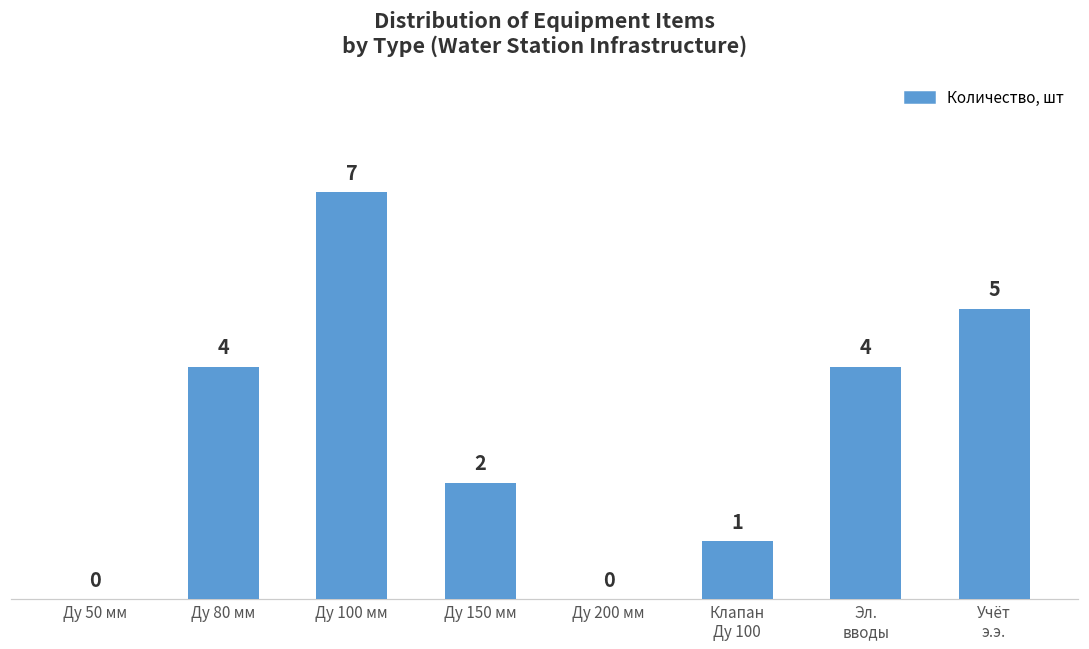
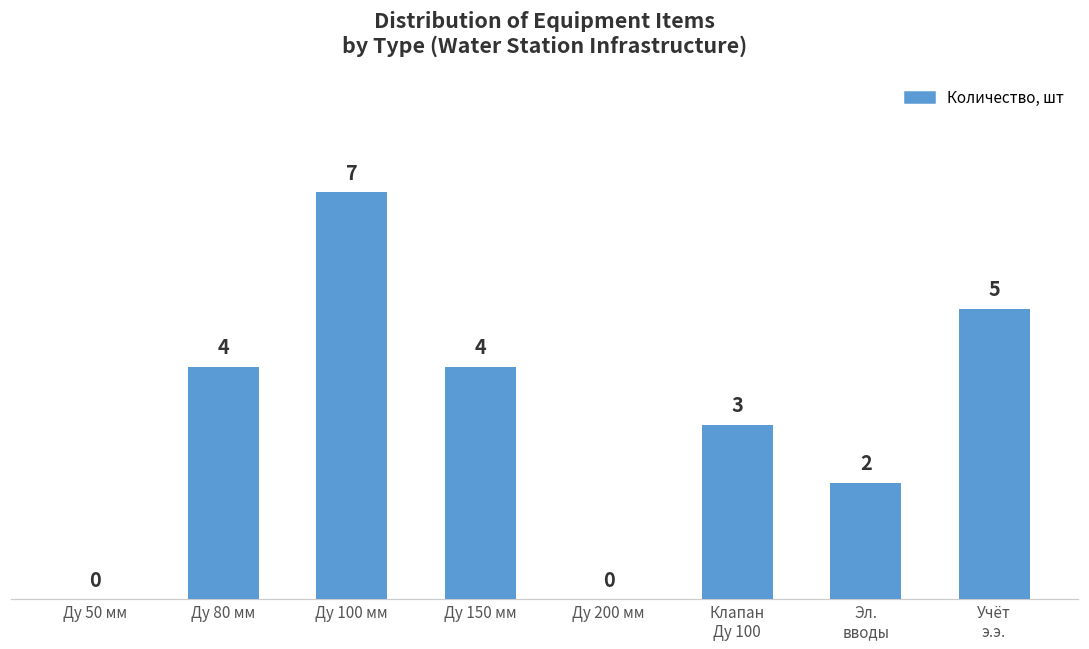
  {
    "Ду 50 мм": 0,
    "Ду 80 мм": 4,
    "Ду 100 мм": 7,
-   "Ду 150 мм": 2,
+   "Ду 150 мм": 4,
    "Ду 200 мм": 0,
-   "Клапан Ду 100": 1,
-   "Эл. вводы": 4,
+   "Клапан Ду 100": 3,
+   "Эл. вводы": 2,
    "Учёт э.э.": 5
  }
